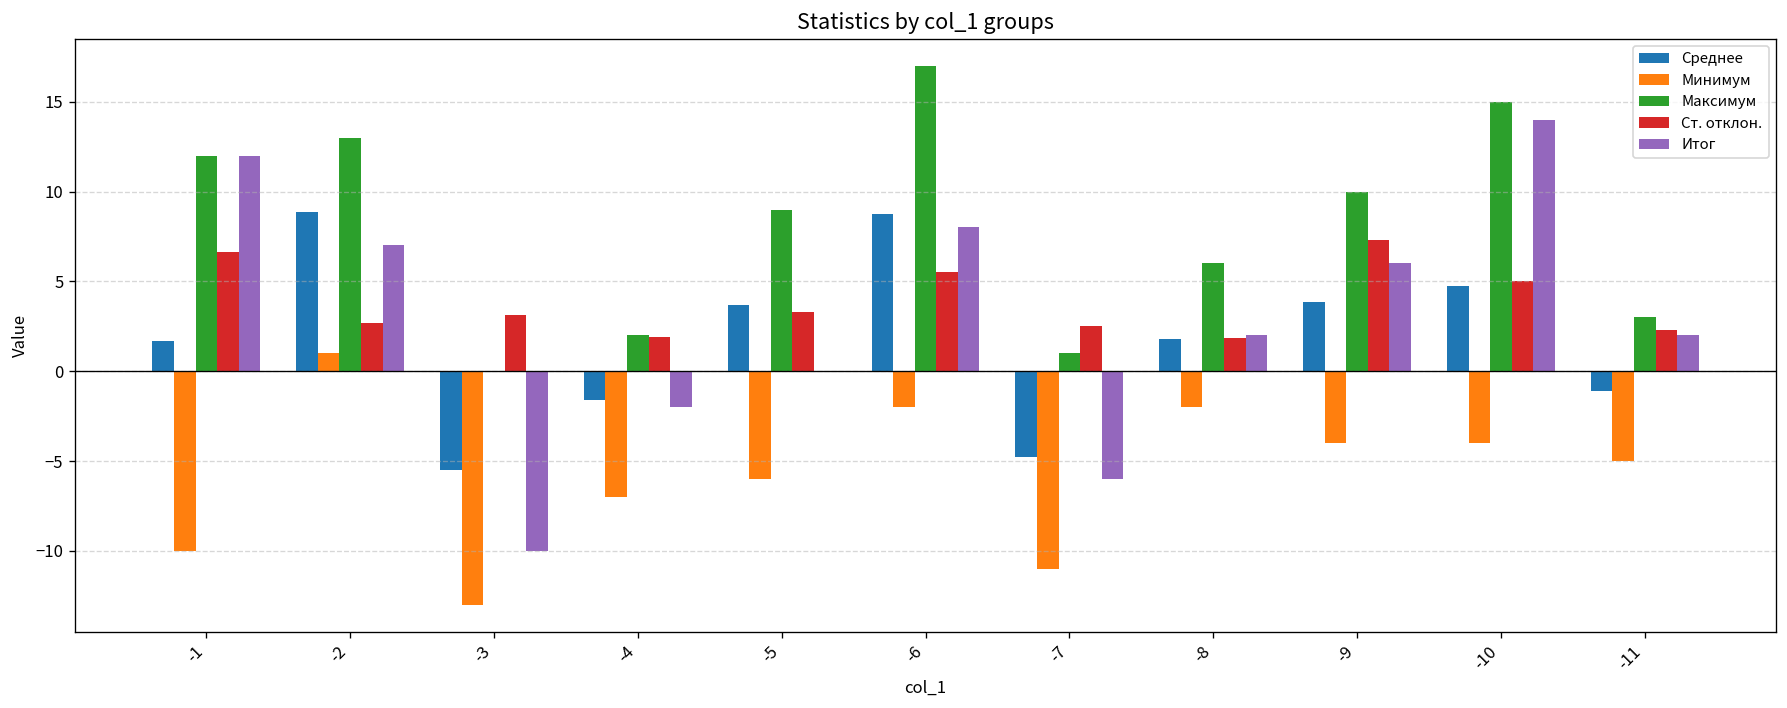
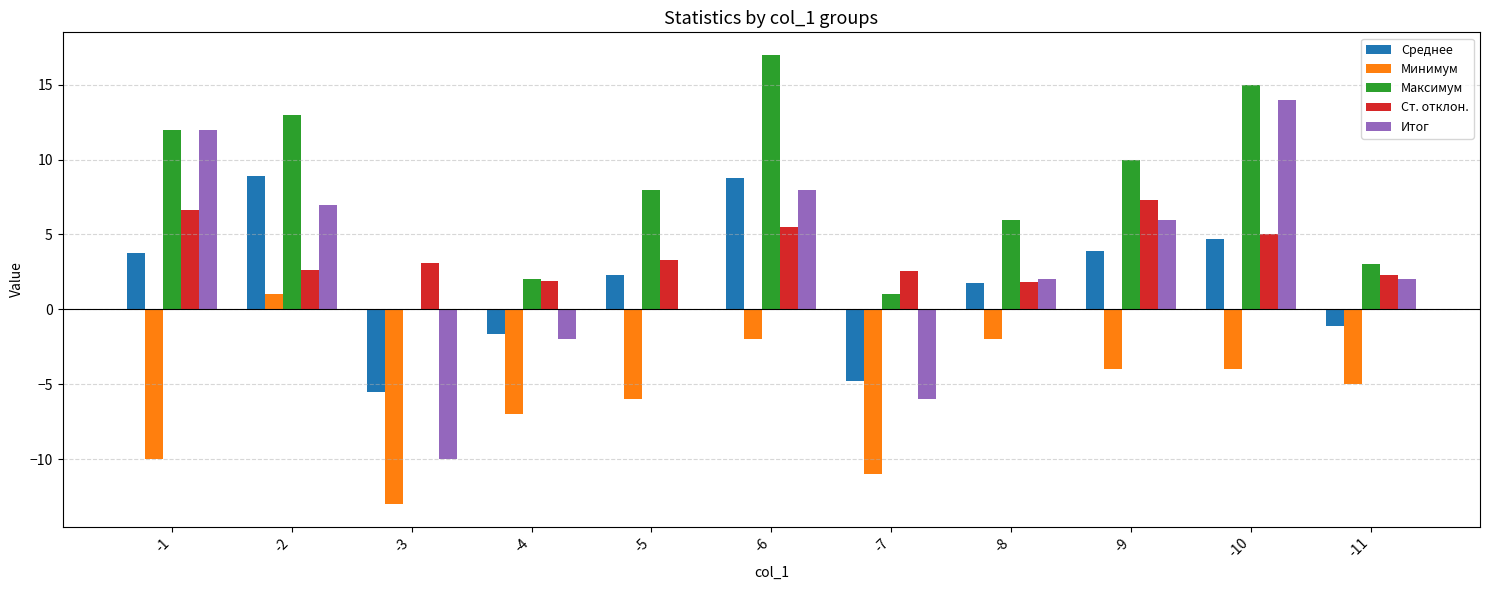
  {
    "Среднее": {
-     "-1": 1.7,
+     "-1": 3.8,
      "-2": 8.9,
      "-3": -5.5,
      "-4": -1.6,
-     "-5": 3.7,
+     "-5": 2.3,
      "-6": 8.7,
      "-7": -4.8,
      "-8": 1.8,
      "-9": 3.9,
      "-10": 4.7,
      "-11": -1.1
    },
    "Минимум": {
      "-1": -10.0,
      "-2": 1.0,
      "-3": -13.0,
      "-4": -7.0,
      "-5": -6.0,
      "-6": -2.0,
      "-7": -11.0,
      "-8": -2.0,
      "-9": -4.0,
      "-10": -4.0,
      "-11": -5.0
    },
    "Максимум": {
      "-1": 12,
      "-2": 13,
      "-3": 0,
      "-4": 2,
-     "-5": 9,
+     "-5": 8,
      "-6": 17,
      "-7": 1,
      "-8": 6,
      "-9": 10,
      "-10": 15,
      "-11": 3
    },
    "Ст. отклон.": {
      "-1": 6.6,
      "-2": 2.7,
      "-3": 3.1,
      "-4": 1.9,
      "-5": 3.3,
      "-6": 5.5,
      "-7": 2.5,
      "-8": 1.8,
      "-9": 7.3,
      "-10": 5.0,
      "-11": 2.3
    },
    "Итог": {
      "-1": 12.0,
      "-2": 7.0,
      "-3": -10.0,
      "-4": -2.0,
      "-5": 0.0,
      "-6": 8.0,
      "-7": -6.0,
      "-8": 2.0,
      "-9": 6.0,
      "-10": 14.0,
      "-11": 2.0
    }
  }
